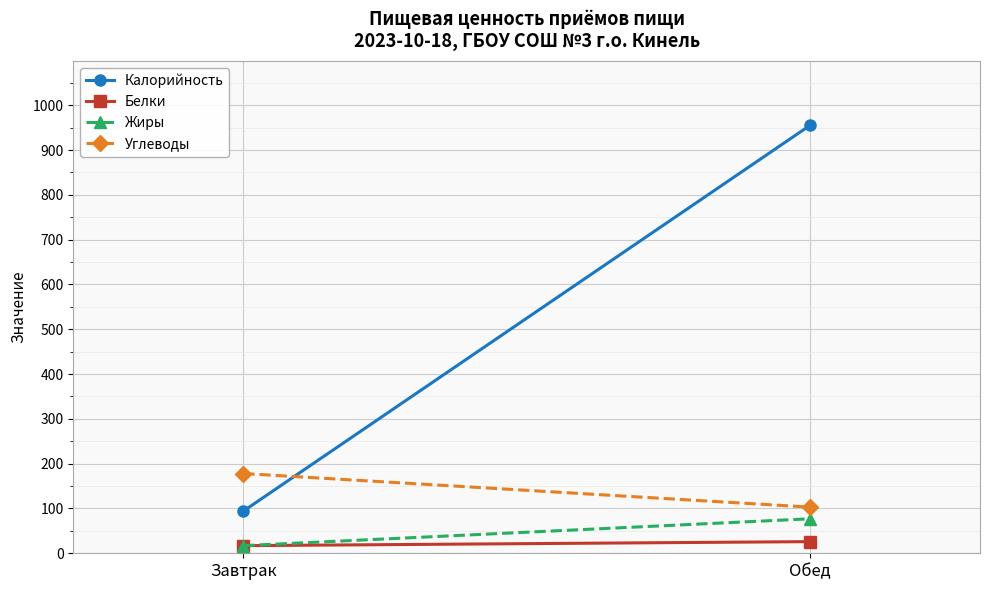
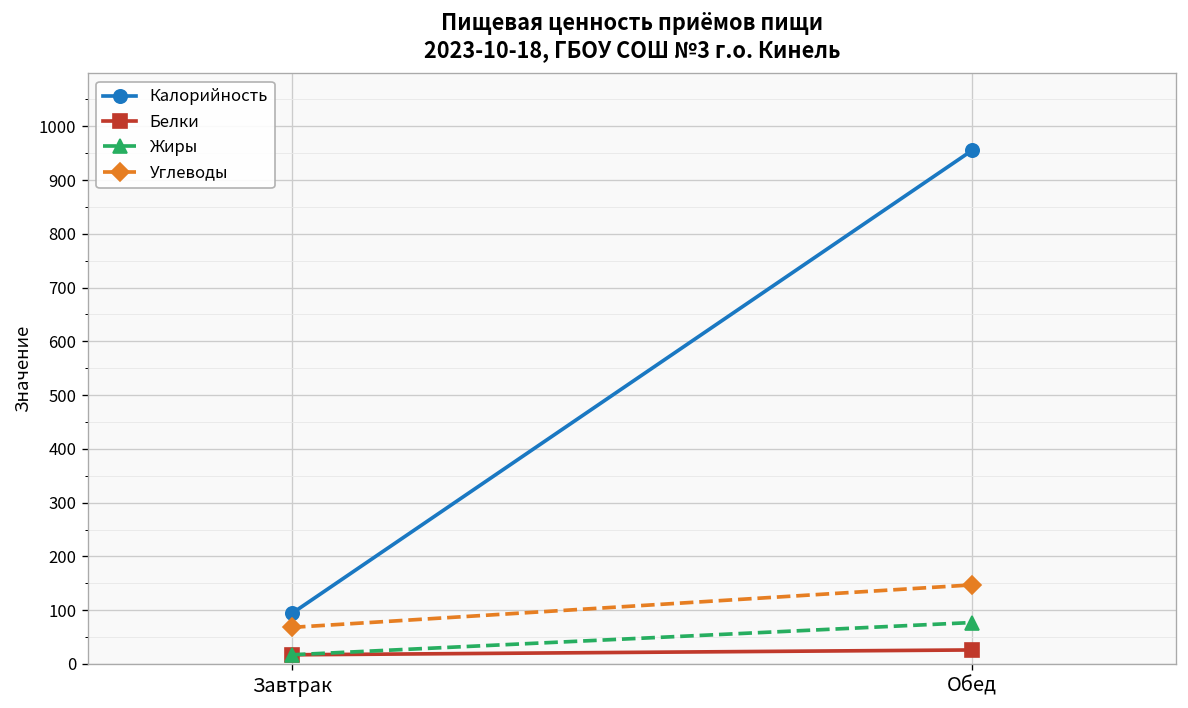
  {
    "Калорийность": {
      "Завтрак": 90,
      "Обед": 960
    },
    "Белки": {
      "Обед": 30
    },
    "Жиры": {
      "Обед": 80
    },
    "Углеводы": {
-     "Завтрак": 180,
-     "Обед": 100
+     "Завтрак": 70,
+     "Обед": 150
    }
  }
